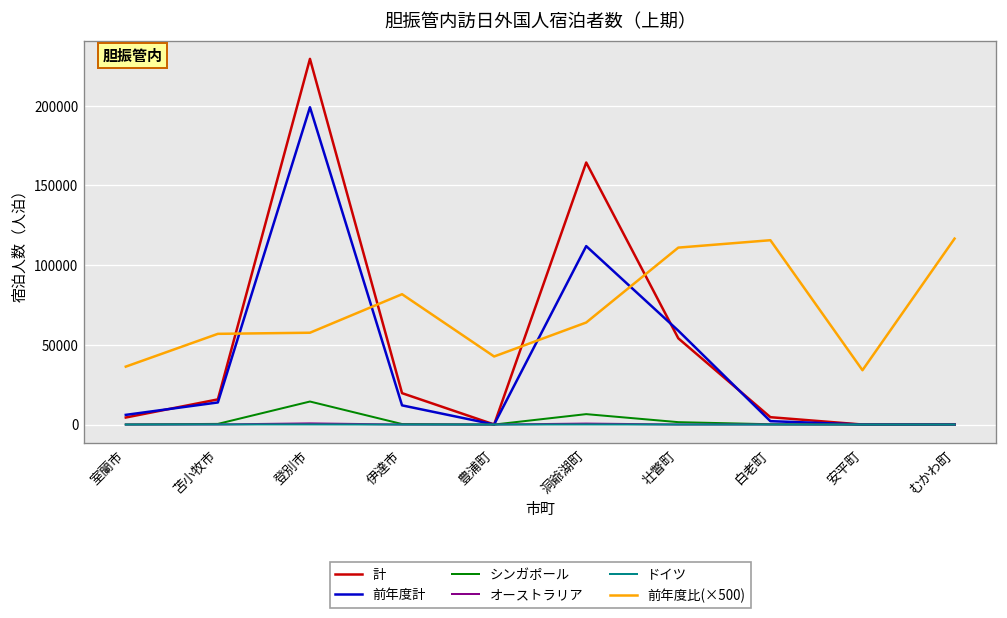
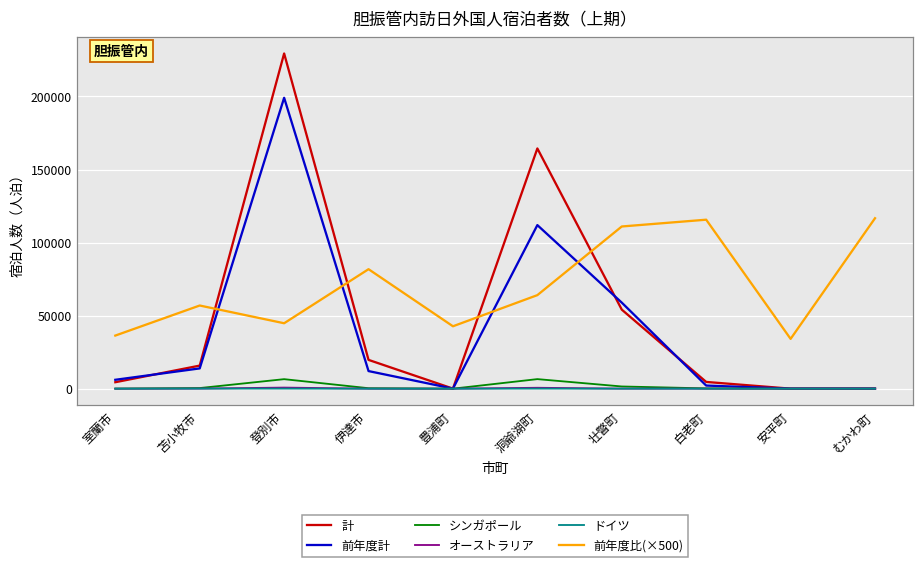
  {
    "計": {
      "登別市": 229000,
      "伊達市": 20000,
      "洞爺湖町": 164000,
      "壮瞥町": 54000,
      "白老町": 5000
    },
    "前年度計": {
      "登別市": 199000,
      "伊達市": 12000,
      "洞爺湖町": 112000,
      "壮瞥町": 59000,
      "白老町": 2000
    },
    "シンガポール": {
-     "登別市": 14000,
+     "登別市": 7000,
      "洞爺湖町": 7000
    },
    "前年度比(×500)": {
      "室蘭市": 36000,
      "苫小牧市": 57000,
-     "登別市": 58000,
+     "登別市": 45000,
      "伊達市": 82000,
      "豊浦町": 43000,
      "洞爺湖町": 64000,
      "壮瞥町": 111000,
      "白老町": 116000,
      "安平町": 34000,
      "むかわ町": 117000
    }
  }
